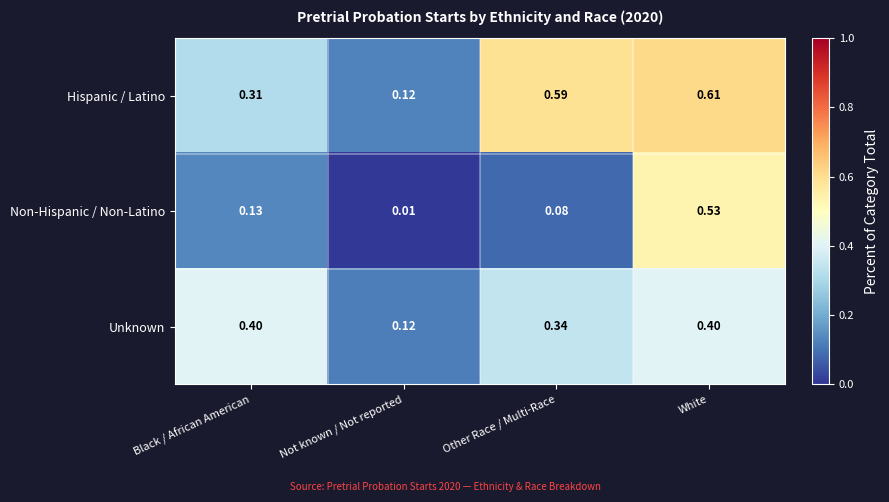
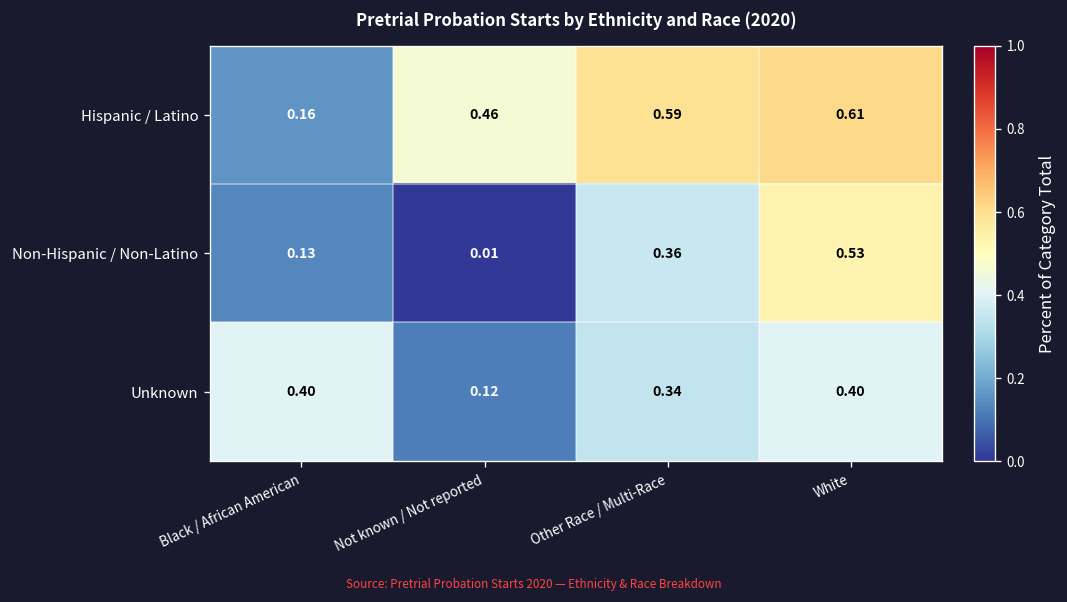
  {
    "Hispanic / Latino": {
-     "Black / African American": 0.31,
-     "Not known / Not reported": 0.12,
+     "Black / African American": 0.16,
+     "Not known / Not reported": 0.46,
      "Other Race / Multi-Race": 0.59,
      "White": 0.61
    },
    "Non-Hispanic / Non-Latino": {
      "Black / African American": 0.13,
      "Not known / Not reported": 0.01,
-     "Other Race / Multi-Race": 0.08,
+     "Other Race / Multi-Race": 0.36,
      "White": 0.53
    },
    "Unknown": {
      "Black / African American": 0.40,
      "Not known / Not reported": 0.12,
      "Other Race / Multi-Race": 0.34,
      "White": 0.40
    }
  }
